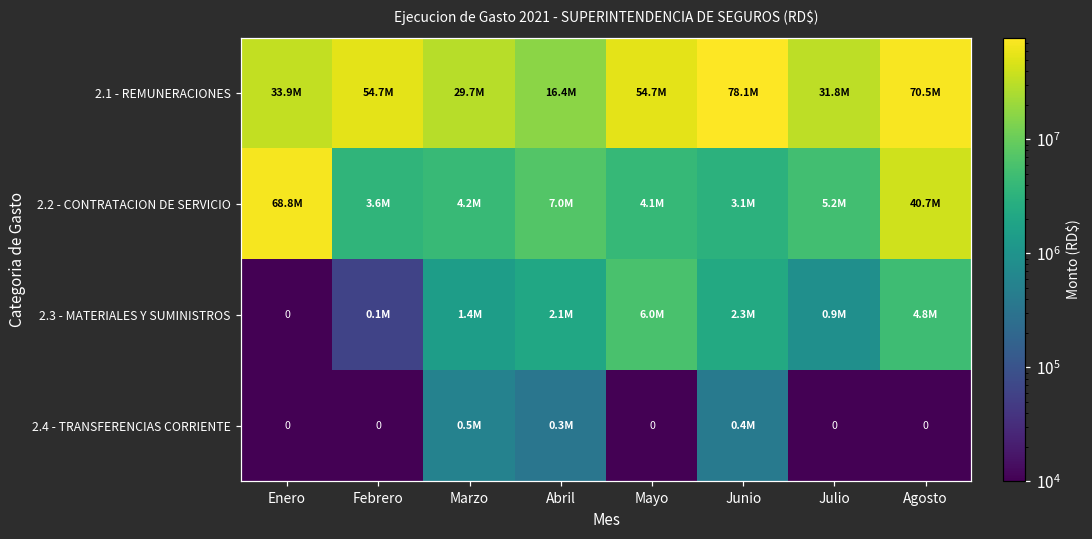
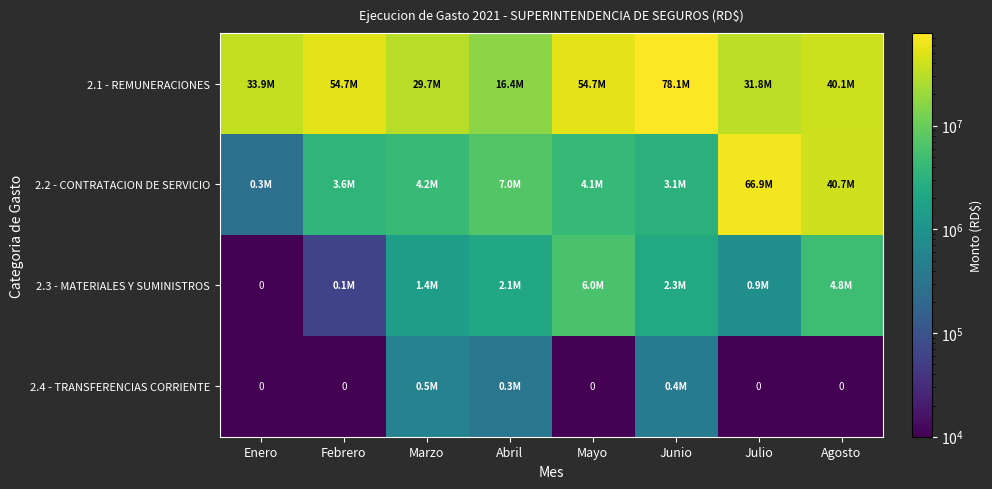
  {
    "2.1 - REMUNERACIONES": {
      "Enero": "33.9M",
      "Febrero": "54.7M",
      "Marzo": "29.7M",
      "Abril": "16.4M",
      "Mayo": "54.7M",
      "Junio": "78.1M",
      "Julio": "31.8M",
-     "Agosto": "70.5M"
+     "Agosto": "40.1M"
    },
    "2.2 - CONTRATACION DE SERVICIO": {
-     "Enero": "68.8M",
+     "Enero": "0.3M",
      "Febrero": "3.6M",
      "Marzo": "4.2M",
      "Abril": "7.0M",
      "Mayo": "4.1M",
      "Junio": "3.1M",
-     "Julio": "5.2M",
+     "Julio": "66.9M",
      "Agosto": "40.7M"
    },
    "2.3 - MATERIALES Y SUMINISTROS": {
      "Enero": "0",
      "Febrero": "0.1M",
      "Marzo": "1.4M",
      "Abril": "2.1M",
      "Mayo": "6.0M",
      "Junio": "2.3M",
      "Julio": "0.9M",
      "Agosto": "4.8M"
    },
    "2.4 - TRANSFERENCIAS CORRIENTE": {
      "Enero": "0",
      "Febrero": "0",
      "Marzo": "0.5M",
      "Abril": "0.3M",
      "Mayo": "0",
      "Junio": "0.4M",
      "Julio": "0",
      "Agosto": "0"
    }
  }
